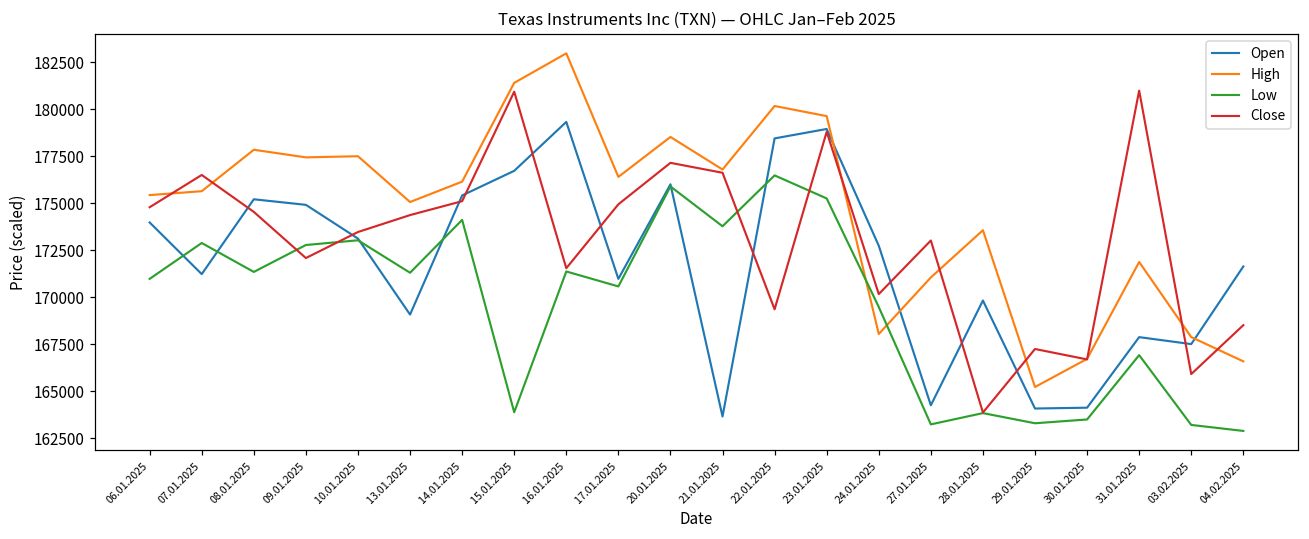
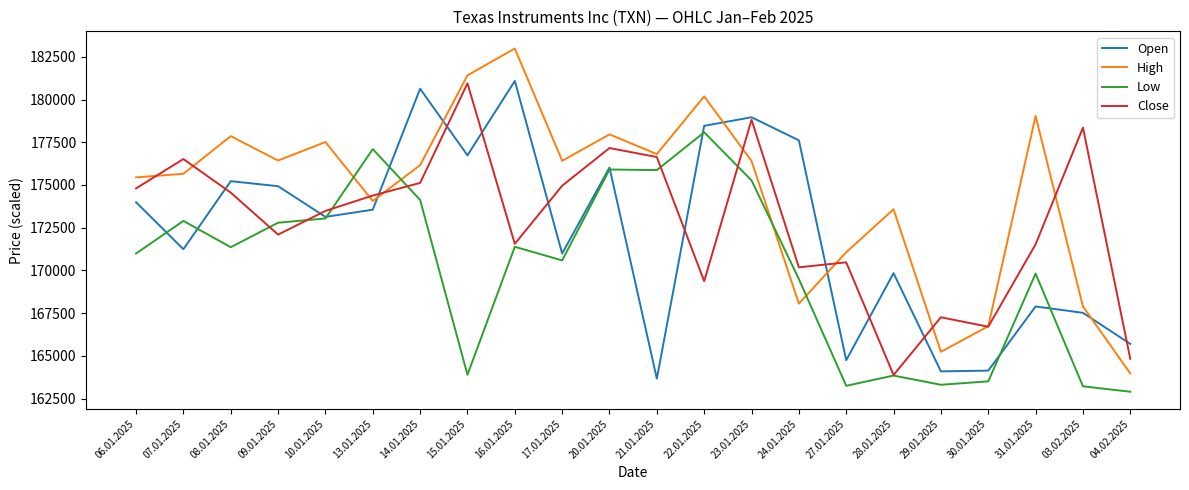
  {
    "Open": {
      "06.01.2025": 174000,
      "07.01.2025": 171200,
      "08.01.2025": 175200,
      "09.01.2025": 174900,
-     "13.01.2025": 169100,
-     "14.01.2025": 175400,
+     "13.01.2025": 173600,
+     "14.01.2025": 180600,
      "15.01.2025": 176700,
-     "16.01.2025": 179300,
+     "16.01.2025": 181100,
      "17.01.2025": 171000,
      "21.01.2025": 163700,
      "22.01.2025": 178500,
-     "24.01.2025": 172800,
-     "27.01.2025": 164300,
+     "24.01.2025": 177600,
+     "27.01.2025": 164700,
      "28.01.2025": 169800,
      "29.01.2025": 164100,
      "30.01.2025": 164100,
      "31.01.2025": 167900,
      "03.02.2025": 167500,
-     "04.02.2025": 171600
+     "04.02.2025": 165700
    },
    "High": {
      "06.01.2025": 175400,
      "07.01.2025": 175700,
      "08.01.2025": 177900,
-     "09.01.2025": 177500,
+     "09.01.2025": 176400,
      "10.01.2025": 177500,
-     "13.01.2025": 175100,
+     "13.01.2025": 174100,
      "14.01.2025": 176200,
      "15.01.2025": 181400,
      "16.01.2025": 183000,
      "17.01.2025": 176400,
-     "20.01.2025": 178500,
+     "20.01.2025": 178000,
      "21.01.2025": 176800,
      "22.01.2025": 180200,
-     "23.01.2025": 179600,
+     "23.01.2025": 176400,
      "24.01.2025": 168100,
      "27.01.2025": 171100,
      "28.01.2025": 173600,
      "29.01.2025": 165200,
-     "31.01.2025": 171900,
+     "31.01.2025": 179000,
      "03.02.2025": 167900,
-     "04.02.2025": 166600
+     "04.02.2025": 164000
    },
    "Low": {
      "06.01.2025": 171000,
      "07.01.2025": 172900,
      "08.01.2025": 171400,
      "09.01.2025": 172800,
-     "13.01.2025": 171300,
+     "13.01.2025": 177100,
      "14.01.2025": 174100,
      "15.01.2025": 163900,
      "16.01.2025": 171400,
      "17.01.2025": 170600,
-     "21.01.2025": 173800,
-     "22.01.2025": 176500,
+     "21.01.2025": 175900,
+     "22.01.2025": 178100,
      "23.01.2025": 175300,
      "24.01.2025": 169500,
      "27.01.2025": 163200,
      "29.01.2025": 163300,
      "30.01.2025": 163500,
-     "31.01.2025": 166900,
+     "31.01.2025": 169800,
      "03.02.2025": 163200,
      "04.02.2025": 162900
    },
    "Close": {
      "06.01.2025": 174800,
      "07.01.2025": 176500,
      "08.01.2025": 174600,
      "09.01.2025": 172100,
      "10.01.2025": 173500,
      "13.01.2025": 174400,
      "14.01.2025": 175100,
      "15.01.2025": 180900,
      "16.01.2025": 171600,
      "17.01.2025": 175000,
      "20.01.2025": 177200,
      "21.01.2025": 176600,
      "22.01.2025": 169400,
      "24.01.2025": 170200,
-     "27.01.2025": 173000,
+     "27.01.2025": 170500,
      "29.01.2025": 167300,
-     "31.01.2025": 181000,
-     "03.02.2025": 165900,
-     "04.02.2025": 168500
+     "31.01.2025": 171500,
+     "03.02.2025": 178400,
+     "04.02.2025": 164800
    }
  }
